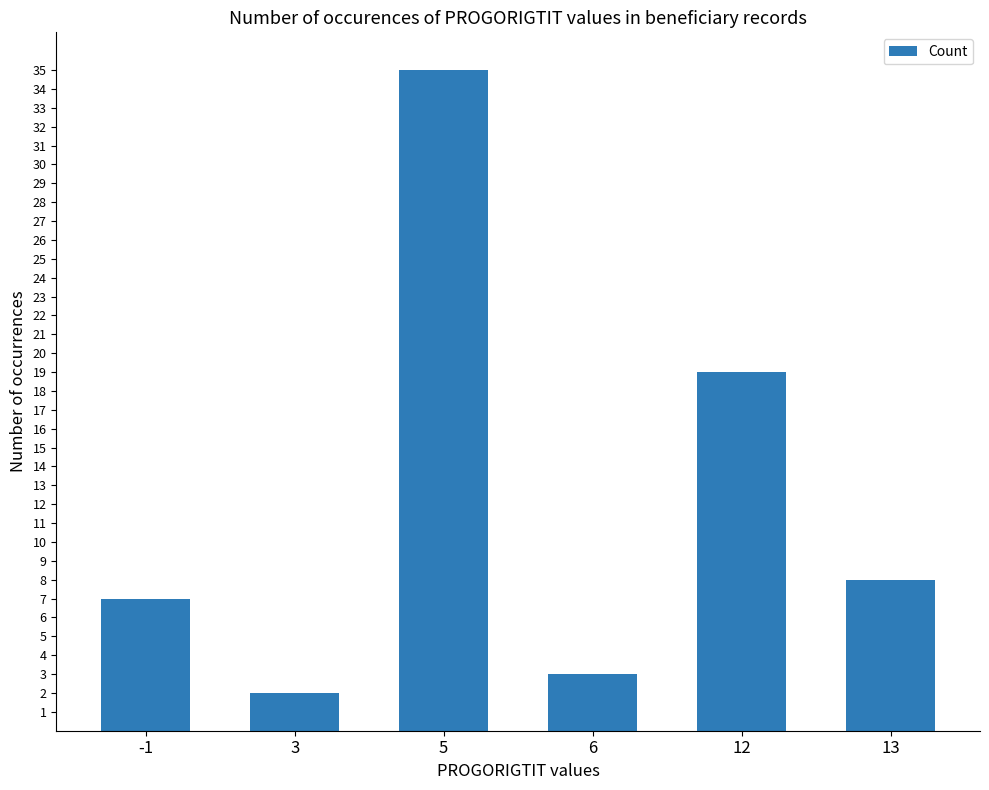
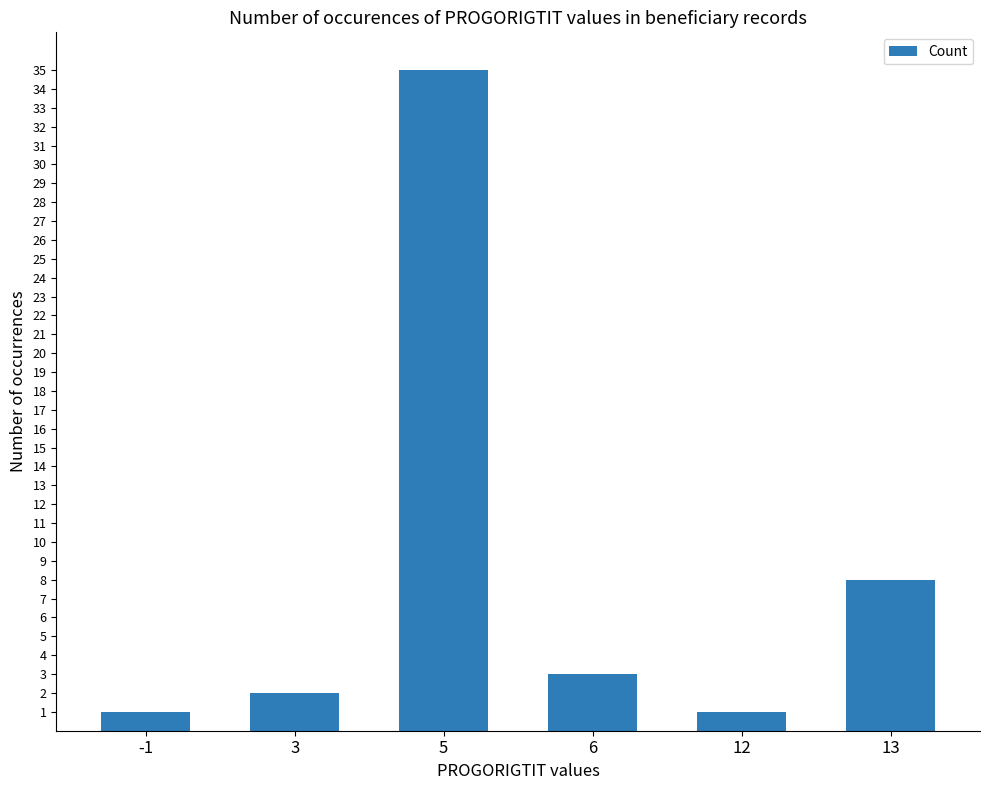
  {
-   "-1": 7,
+   "-1": 1,
    "3": 2,
    "5": 35,
    "6": 3,
-   "12": 19,
+   "12": 1,
    "13": 8
  }
